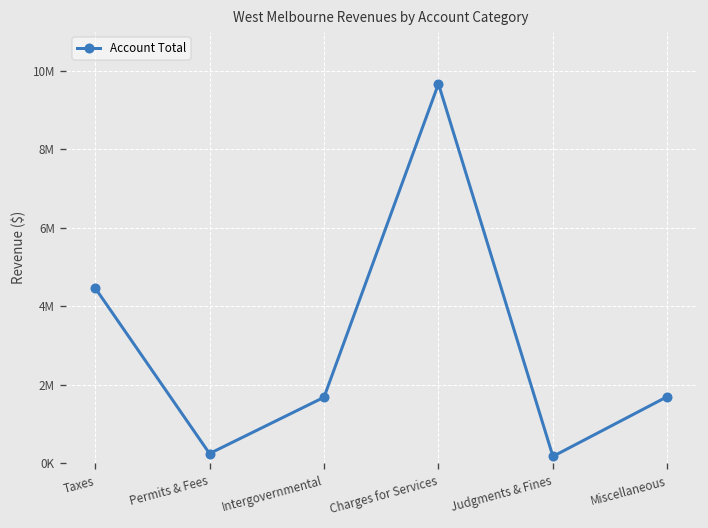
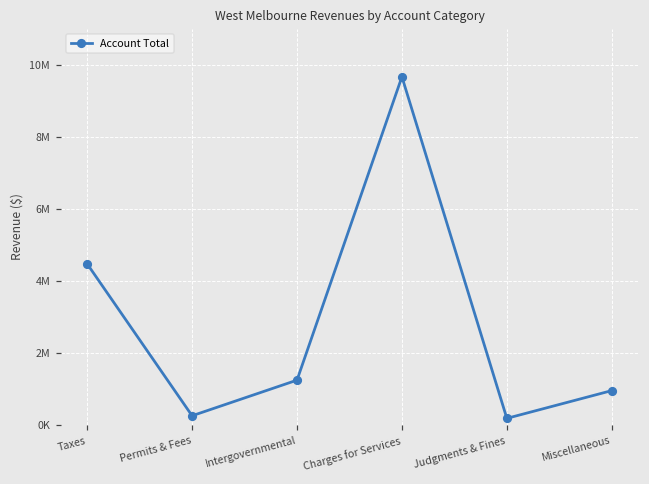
  {
    "Taxes": 4500000,
    "Permits & Fees": 200000,
-   "Intergovernmental": 1700000,
+   "Intergovernmental": 1200000,
    "Charges for Services": 9700000,
    "Judgments & Fines": 200000,
-   "Miscellaneous": 1700000
+   "Miscellaneous": 900000
  }
